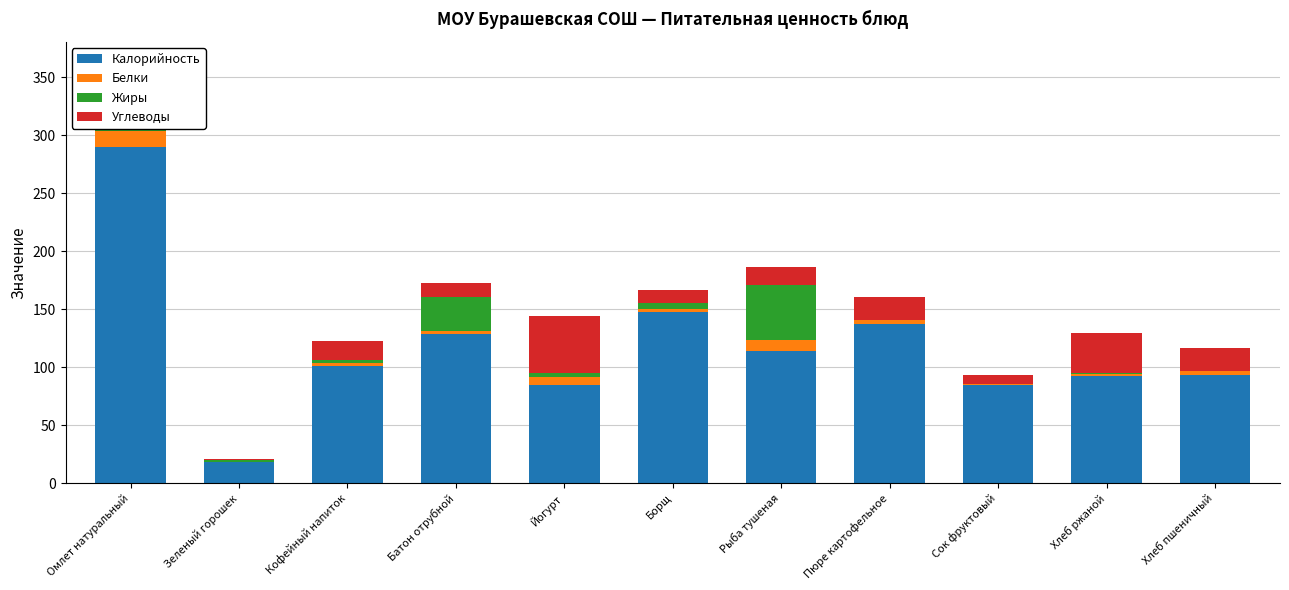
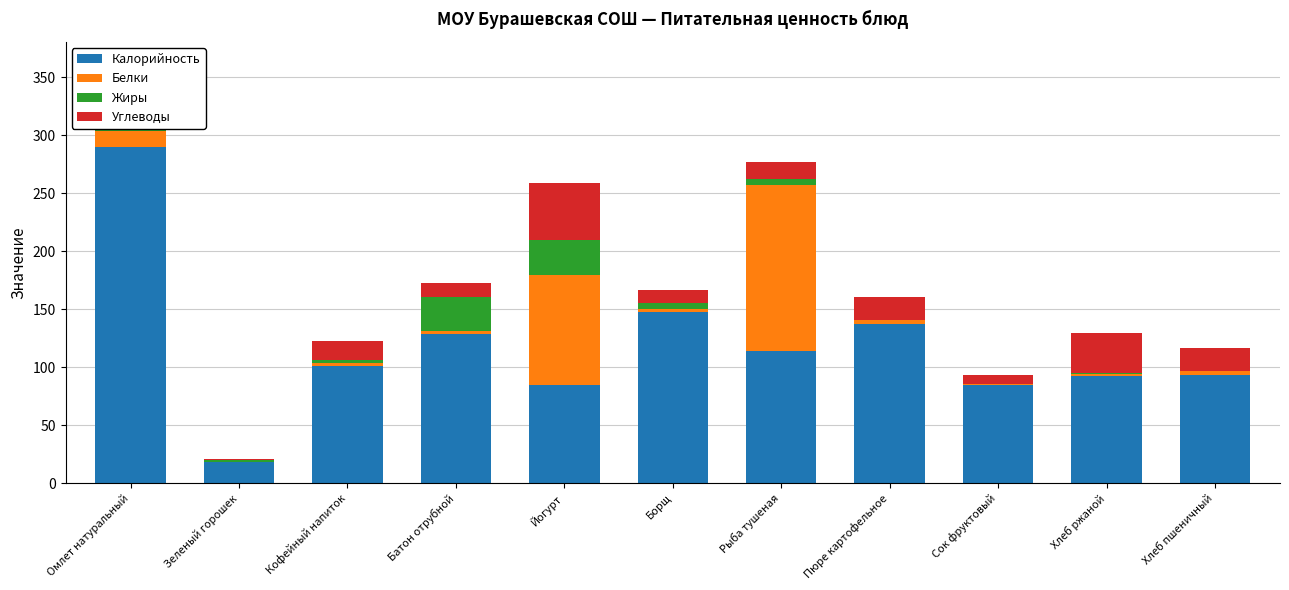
  {
    "Калорийность": {
      "Омлет натуральный": 290,
      "Зеленый горошек": 18,
      "Кофейный напиток": 101,
      "Батон отрубной": 129,
      "Йогурт": 85,
      "Борщ": 148,
      "Рыба тушеная": 114,
      "Пюре картофельное": 137,
      "Сок фруктовый": 85,
      "Хлеб ржаной": 92,
      "Хлеб пшеничный": 94
    },
    "Белки": {
      "Омлет натуральный": 14,
      "Кофейный напиток": 3,
-     "Йогурт": 6,
+     "Йогурт": 95,
      "Борщ": 3,
-     "Рыба тушеная": 10,
+     "Рыба тушеная": 144,
      "Пюре картофельное": 3,
      "Хлеб ржаной": 2,
      "Хлеб пшеничный": 3
    },
    "Жиры": {
      "Кофейный напиток": 3,
      "Батон отрубной": 30,
-     "Йогурт": 4,
+     "Йогурт": 30,
      "Борщ": 5,
-     "Рыба тушеная": 47,
+     "Рыба тушеная": 5,
      "Сок фруктовый": 0
    },
    "Углеводы": {
      "Кофейный напиток": 16,
      "Батон отрубной": 12,
      "Йогурт": 49,
      "Борщ": 11,
      "Рыба тушеная": 15,
      "Пюре картофельное": 20,
      "Сок фруктовый": 7,
      "Хлеб ржаной": 34,
      "Хлеб пшеничный": 19
    }
  }
